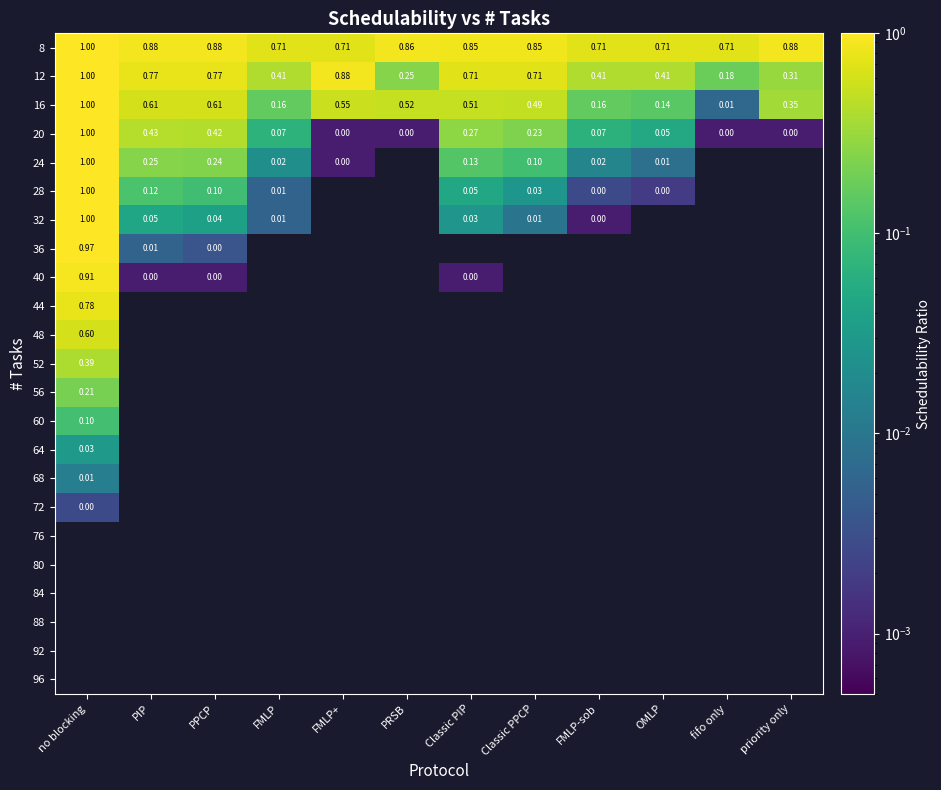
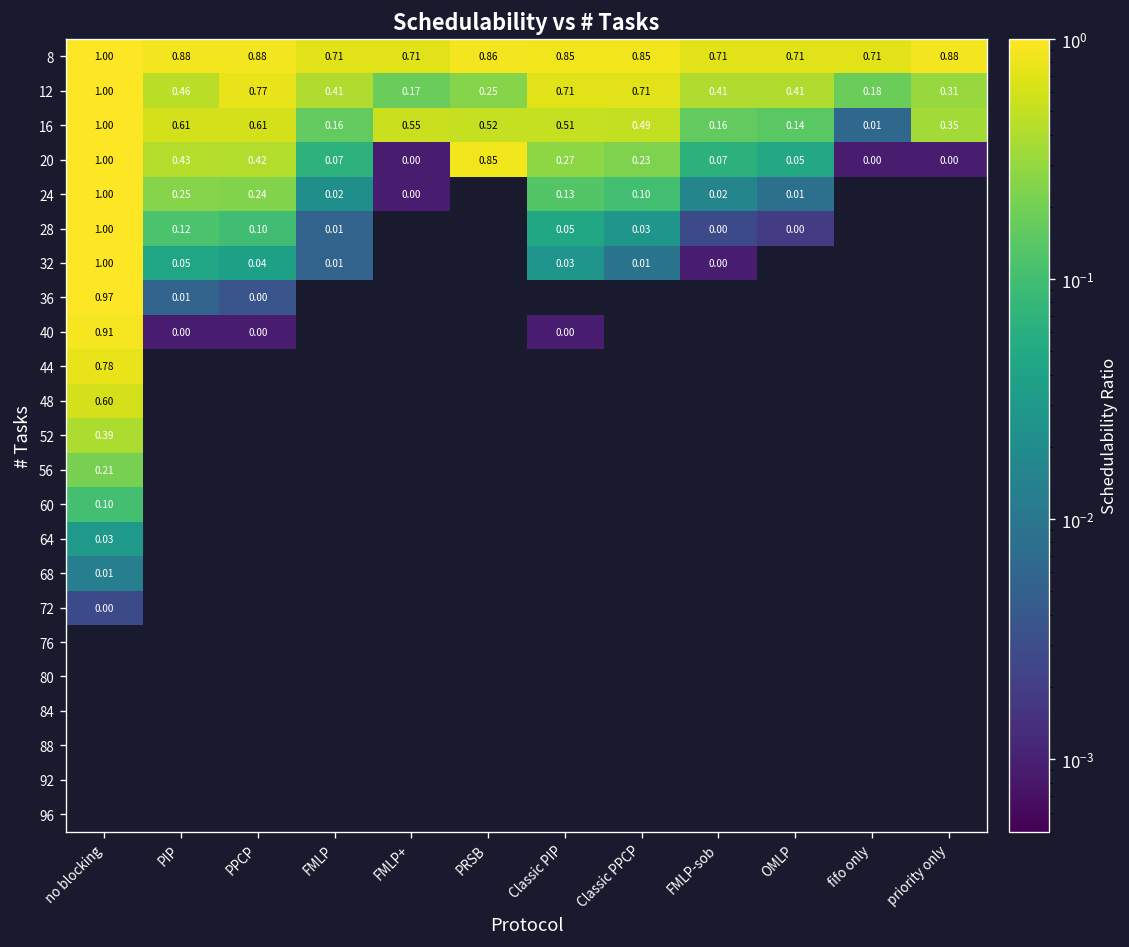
  {
    "8": {
      "no blocking": 1.00,
      "PIP": 0.88,
      "PPCP": 0.88,
      "FMLP": 0.71,
      "FMLP+": 0.71,
      "PRSB": 0.86,
      "Classic PIP": 0.85,
      "Classic PPCP": 0.85,
      "FMLP-sob": 0.71,
      "OMLP": 0.71,
      "fifo only": 0.71,
      "priority only": 0.88
    },
    "12": {
      "no blocking": 1.00,
-     "PIP": 0.77,
+     "PIP": 0.46,
      "PPCP": 0.77,
      "FMLP": 0.41,
-     "FMLP+": 0.88,
+     "FMLP+": 0.17,
      "PRSB": 0.25,
      "Classic PIP": 0.71,
      "Classic PPCP": 0.71,
      "FMLP-sob": 0.41,
      "OMLP": 0.41,
      "fifo only": 0.18,
      "priority only": 0.31
    },
    "16": {
      "no blocking": 1.00,
      "PIP": 0.61,
      "PPCP": 0.61,
      "FMLP": 0.16,
      "FMLP+": 0.55,
      "PRSB": 0.52,
      "Classic PIP": 0.51,
      "Classic PPCP": 0.49,
      "FMLP-sob": 0.16,
      "OMLP": 0.14,
      "fifo only": 0.01,
      "priority only": 0.35
    },
    "20": {
      "no blocking": 1.00,
      "PIP": 0.43,
      "PPCP": 0.42,
      "FMLP": 0.07,
      "FMLP+": 0.00,
-     "PRSB": 0.00,
+     "PRSB": 0.85,
      "Classic PIP": 0.27,
      "Classic PPCP": 0.23,
      "FMLP-sob": 0.07,
      "OMLP": 0.05,
      "fifo only": 0.00,
      "priority only": 0.00
    },
    "24": {
      "no blocking": 1.00,
      "PIP": 0.25,
      "PPCP": 0.24,
      "FMLP": 0.02,
      "FMLP+": 0.00,
      "Classic PIP": 0.13,
      "Classic PPCP": 0.10,
      "FMLP-sob": 0.02,
      "OMLP": 0.01
    },
    "28": {
      "no blocking": 1.00,
      "PIP": 0.12,
      "PPCP": 0.10,
      "FMLP": 0.01,
      "Classic PIP": 0.05,
      "Classic PPCP": 0.03,
      "FMLP-sob": 0.00,
      "OMLP": 0.00
    },
    "32": {
      "no blocking": 1.00,
      "PIP": 0.05,
      "PPCP": 0.04,
      "FMLP": 0.01,
      "Classic PIP": 0.03,
      "Classic PPCP": 0.01,
      "FMLP-sob": 0.00
    },
    "36": {
      "no blocking": 0.97,
      "PIP": 0.01,
      "PPCP": 0.00
    },
    "40": {
      "no blocking": 0.91,
      "PIP": 0.00,
      "PPCP": 0.00,
      "Classic PIP": 0.00
    },
    "44": {
      "no blocking": 0.78
    },
    "48": {
      "no blocking": 0.60
    },
    "52": {
      "no blocking": 0.39
    },
    "56": {
      "no blocking": 0.21
    },
    "60": {
      "no blocking": 0.10
    },
    "64": {
      "no blocking": 0.03
    },
    "68": {
      "no blocking": 0.01
    },
    "72": {
      "no blocking": 0.00
    }
  }
